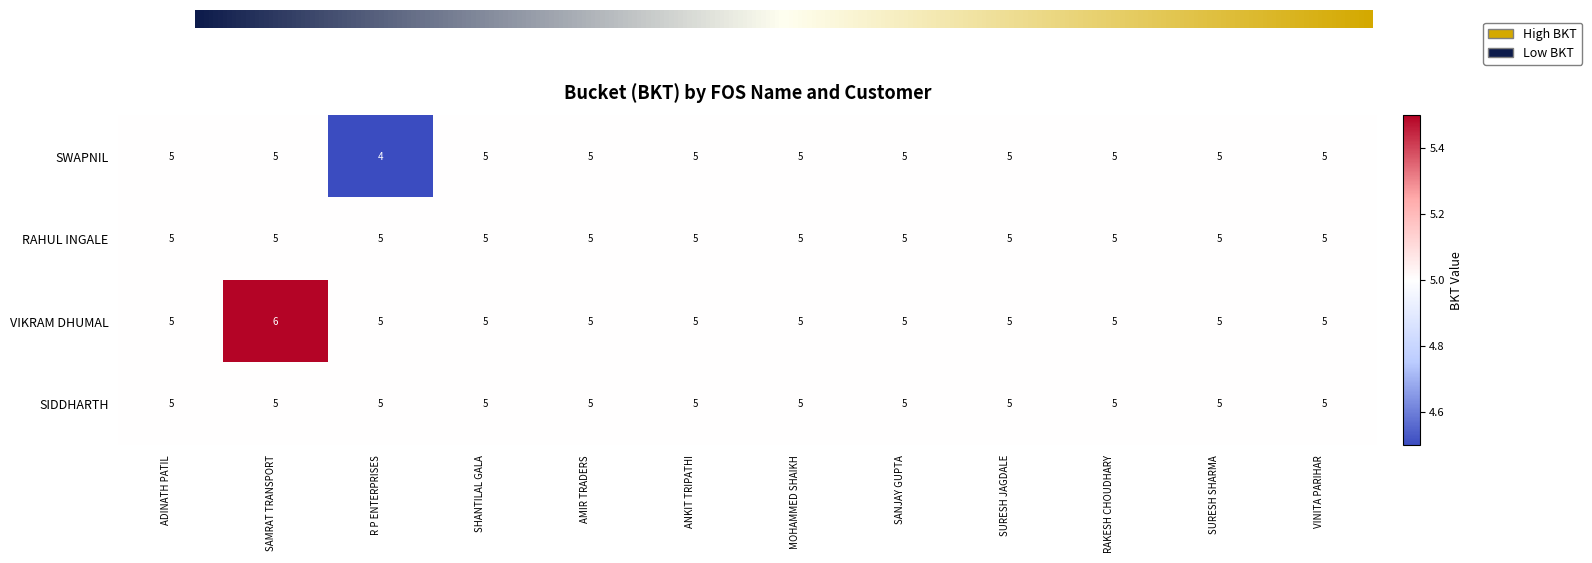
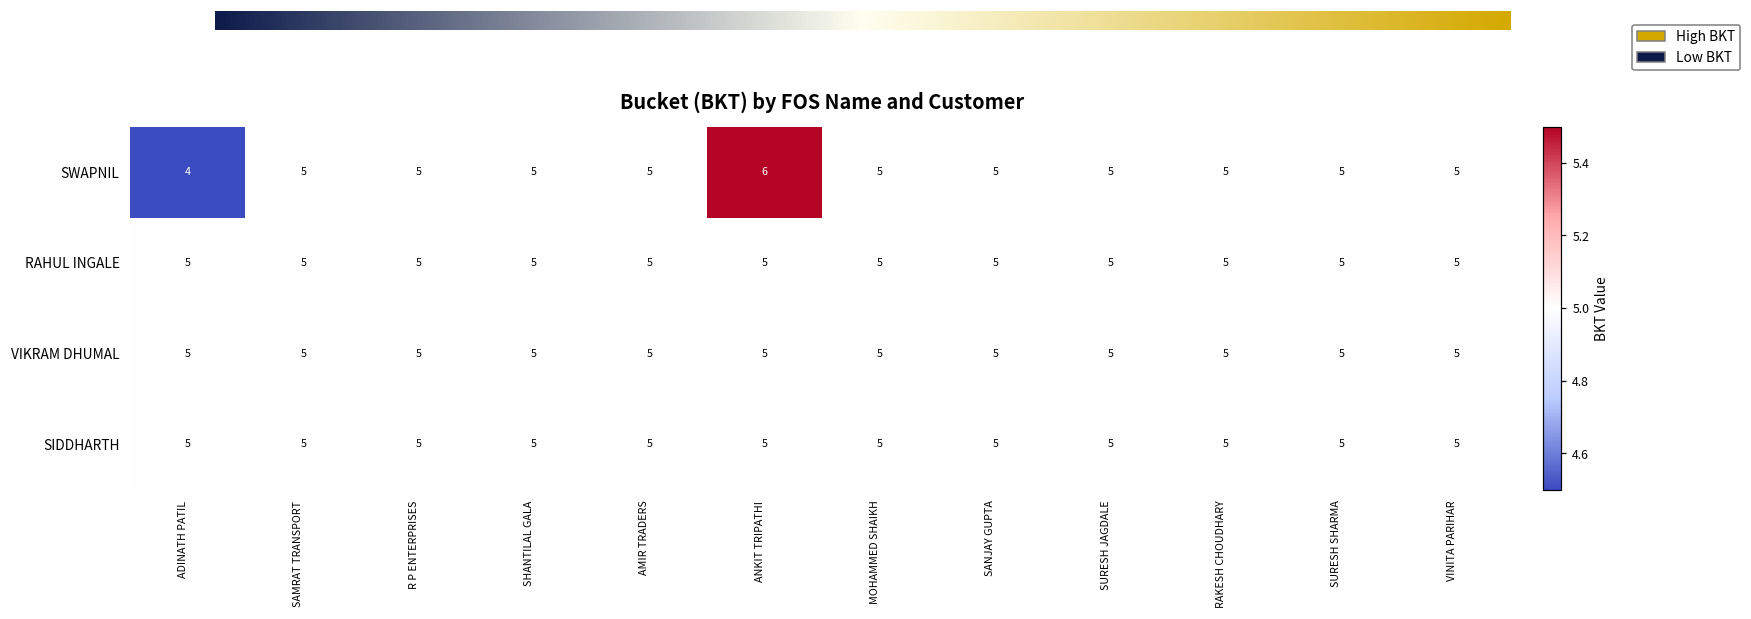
  {
    "SWAPNIL": {
-     "ADINATH PATIL": 5,
+     "ADINATH PATIL": 4,
      "SAMRAT TRANSPORT": 5,
-     "R P ENTERPRISES": 4,
+     "R P ENTERPRISES": 5,
      "SHANTILAL GALA": 5,
      "AMIR TRADERS": 5,
-     "ANKIT TRIPATHI": 5,
+     "ANKIT TRIPATHI": 6,
      "MOHAMMED SHAIKH": 5,
      "SANJAY GUPTA": 5,
      "SURESH JAGDALE": 5,
      "RAKESH CHOUDHARY": 5,
      "SURESH SHARMA": 5,
      "VINITA PARIHAR": 5
    },
    "RAHUL INGALE": {
      "ADINATH PATIL": 5,
      "SAMRAT TRANSPORT": 5,
      "R P ENTERPRISES": 5,
      "SHANTILAL GALA": 5,
      "AMIR TRADERS": 5,
      "ANKIT TRIPATHI": 5,
      "MOHAMMED SHAIKH": 5,
      "SANJAY GUPTA": 5,
      "SURESH JAGDALE": 5,
      "RAKESH CHOUDHARY": 5,
      "SURESH SHARMA": 5,
      "VINITA PARIHAR": 5
    },
    "VIKRAM DHUMAL": {
      "ADINATH PATIL": 5,
-     "SAMRAT TRANSPORT": 6,
+     "SAMRAT TRANSPORT": 5,
      "R P ENTERPRISES": 5,
      "SHANTILAL GALA": 5,
      "AMIR TRADERS": 5,
      "ANKIT TRIPATHI": 5,
      "MOHAMMED SHAIKH": 5,
      "SANJAY GUPTA": 5,
      "SURESH JAGDALE": 5,
      "RAKESH CHOUDHARY": 5,
      "SURESH SHARMA": 5,
      "VINITA PARIHAR": 5
    },
    "SIDDHARTH": {
      "ADINATH PATIL": 5,
      "SAMRAT TRANSPORT": 5,
      "R P ENTERPRISES": 5,
      "SHANTILAL GALA": 5,
      "AMIR TRADERS": 5,
      "ANKIT TRIPATHI": 5,
      "MOHAMMED SHAIKH": 5,
      "SANJAY GUPTA": 5,
      "SURESH JAGDALE": 5,
      "RAKESH CHOUDHARY": 5,
      "SURESH SHARMA": 5,
      "VINITA PARIHAR": 5
    }
  }
